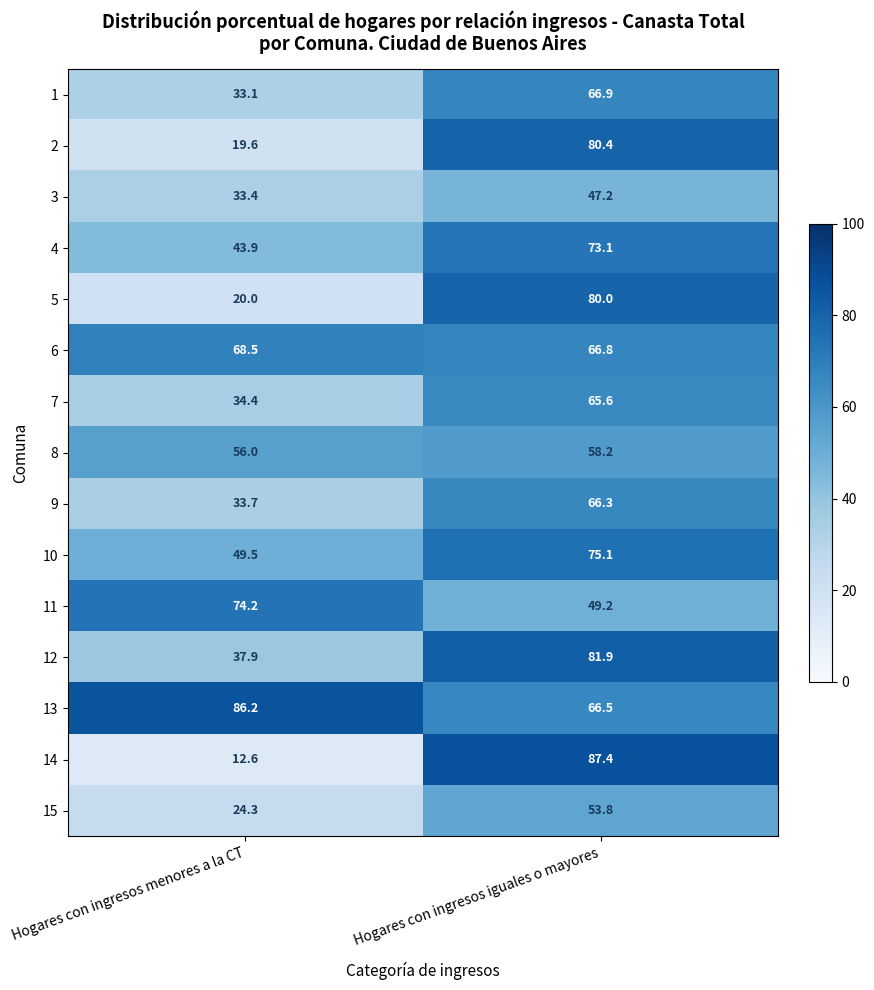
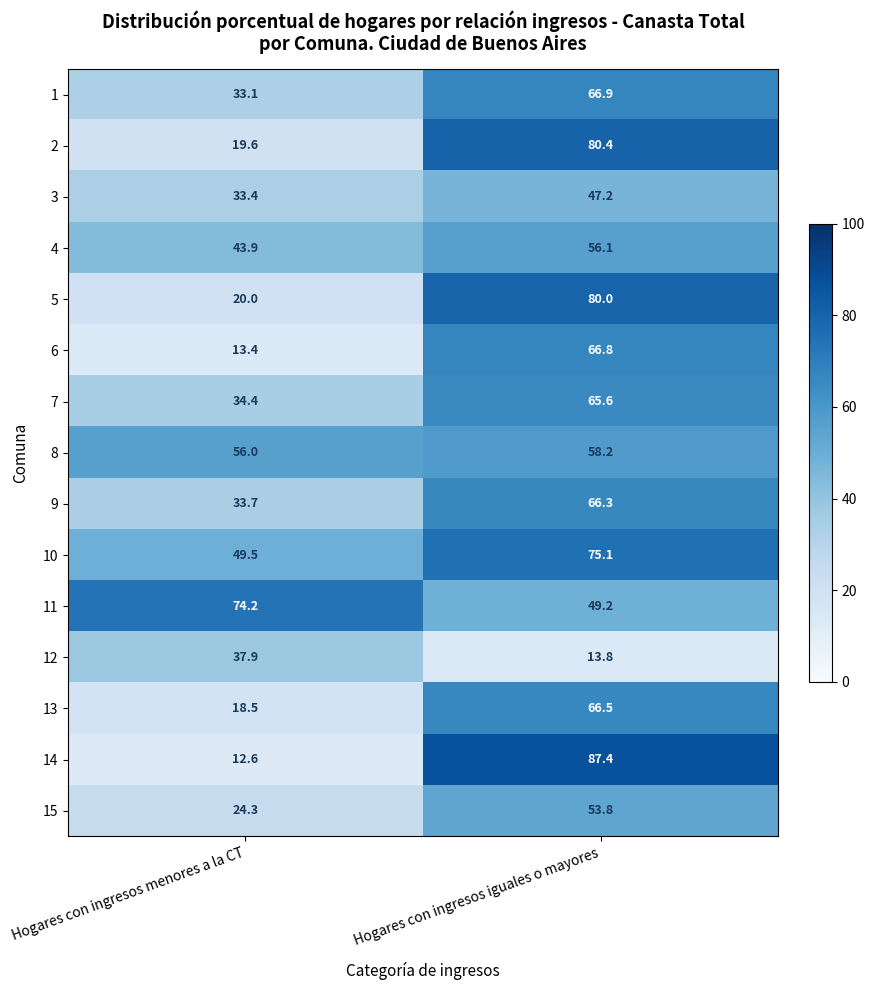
  {
    "1": {
      "Hogares con ingresos menores a la CT": 33.1,
      "Hogares con ingresos iguales o mayores": 66.9
    },
    "2": {
      "Hogares con ingresos menores a la CT": 19.6,
      "Hogares con ingresos iguales o mayores": 80.4
    },
    "3": {
      "Hogares con ingresos menores a la CT": 33.4,
      "Hogares con ingresos iguales o mayores": 47.2
    },
    "4": {
      "Hogares con ingresos menores a la CT": 43.9,
-     "Hogares con ingresos iguales o mayores": 73.1
+     "Hogares con ingresos iguales o mayores": 56.1
    },
    "5": {
      "Hogares con ingresos menores a la CT": 20.0,
      "Hogares con ingresos iguales o mayores": 80.0
    },
    "6": {
-     "Hogares con ingresos menores a la CT": 68.5,
+     "Hogares con ingresos menores a la CT": 13.4,
      "Hogares con ingresos iguales o mayores": 66.8
    },
    "7": {
      "Hogares con ingresos menores a la CT": 34.4,
      "Hogares con ingresos iguales o mayores": 65.6
    },
    "8": {
      "Hogares con ingresos menores a la CT": 56.0,
      "Hogares con ingresos iguales o mayores": 58.2
    },
    "9": {
      "Hogares con ingresos menores a la CT": 33.7,
      "Hogares con ingresos iguales o mayores": 66.3
    },
    "10": {
      "Hogares con ingresos menores a la CT": 49.5,
      "Hogares con ingresos iguales o mayores": 75.1
    },
    "11": {
      "Hogares con ingresos menores a la CT": 74.2,
      "Hogares con ingresos iguales o mayores": 49.2
    },
    "12": {
      "Hogares con ingresos menores a la CT": 37.9,
-     "Hogares con ingresos iguales o mayores": 81.9
+     "Hogares con ingresos iguales o mayores": 13.8
    },
    "13": {
-     "Hogares con ingresos menores a la CT": 86.2,
+     "Hogares con ingresos menores a la CT": 18.5,
      "Hogares con ingresos iguales o mayores": 66.5
    },
    "14": {
      "Hogares con ingresos menores a la CT": 12.6,
      "Hogares con ingresos iguales o mayores": 87.4
    },
    "15": {
      "Hogares con ingresos menores a la CT": 24.3,
      "Hogares con ingresos iguales o mayores": 53.8
    }
  }
